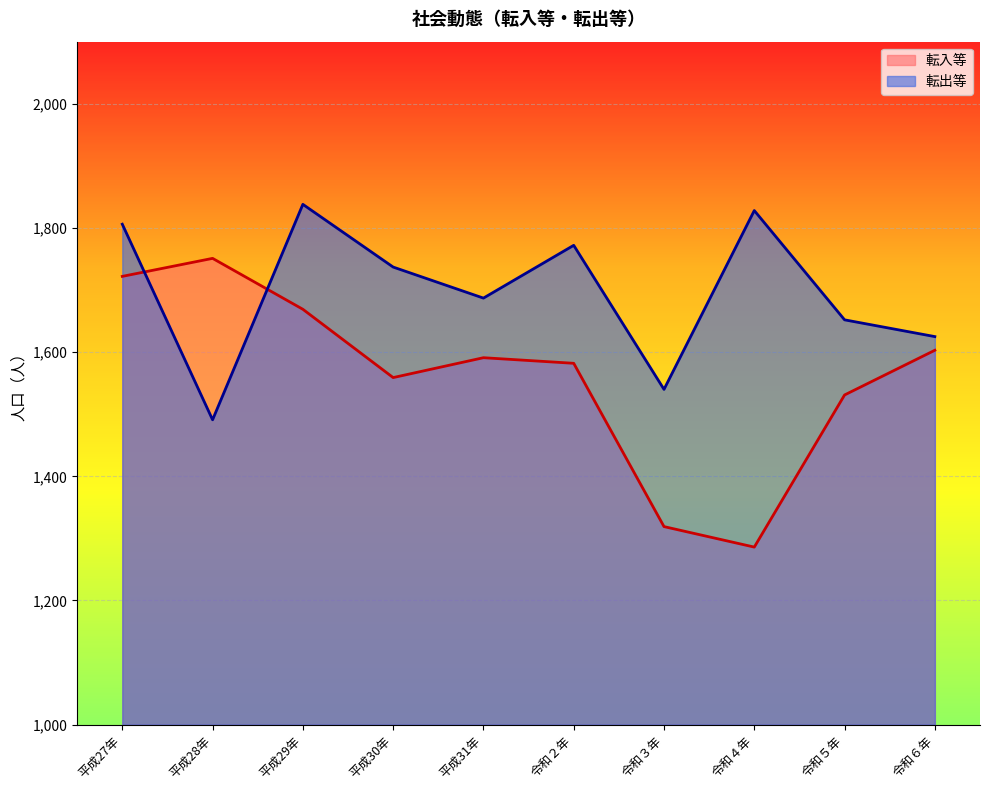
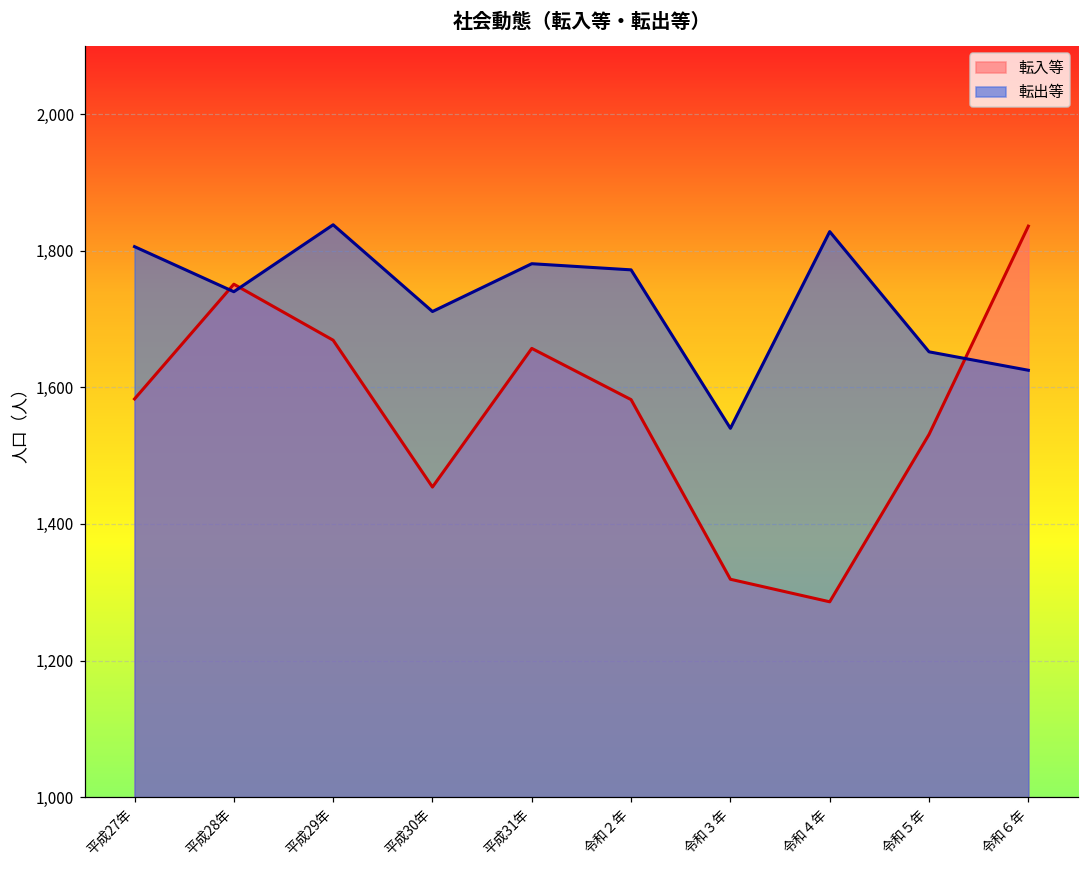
  {
    "転入等": {
-     "平成27年": "1,720",
+     "平成27年": "1,580",
      "平成28年": "1,750",
      "平成29年": "1,670",
-     "平成30年": "1,560",
-     "平成31年": "1,590",
+     "平成30年": "1,450",
+     "平成31年": "1,660",
      "令和２年": "1,580",
      "令和３年": "1,320",
      "令和４年": "1,290",
      "令和５年": "1,530",
-     "令和６年": "1,600"
+     "令和６年": "1,840"
    },
    "転出等": {
      "平成27年": "1,810",
-     "平成28年": "1,490",
+     "平成28年": "1,740",
      "平成29年": "1,840",
-     "平成30年": "1,740",
-     "平成31年": "1,690",
+     "平成30年": "1,710",
+     "平成31年": "1,780",
      "令和２年": "1,770",
      "令和３年": "1,540",
      "令和４年": "1,830",
      "令和５年": "1,650",
      "令和６年": "1,630"
    }
  }
